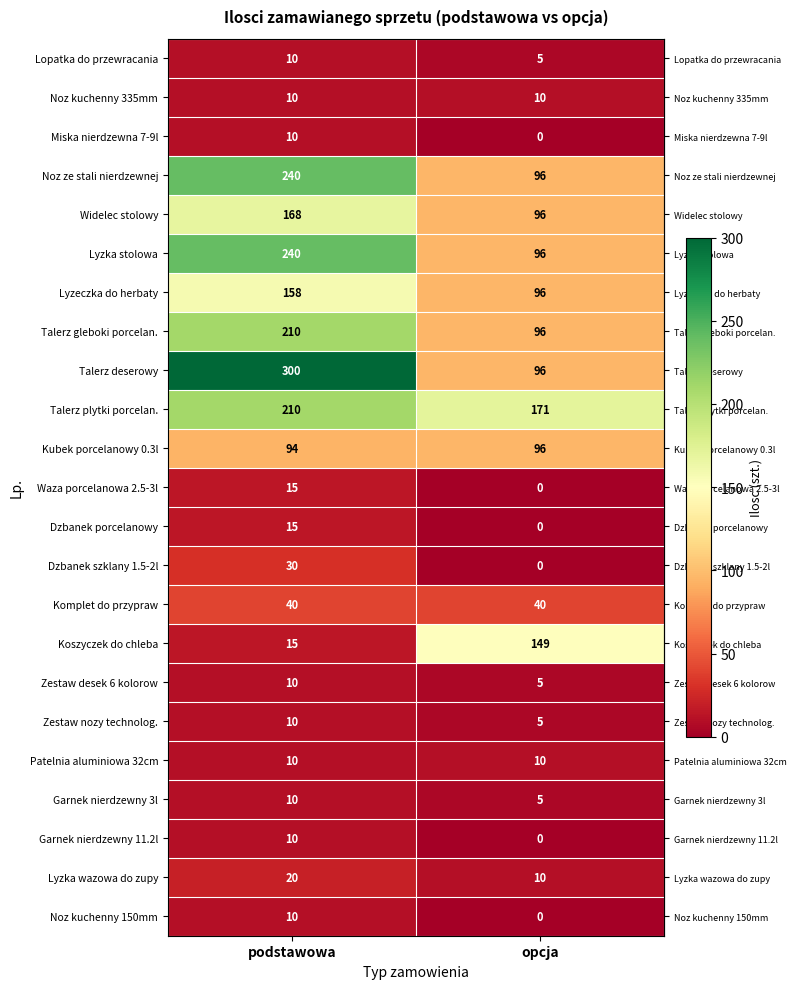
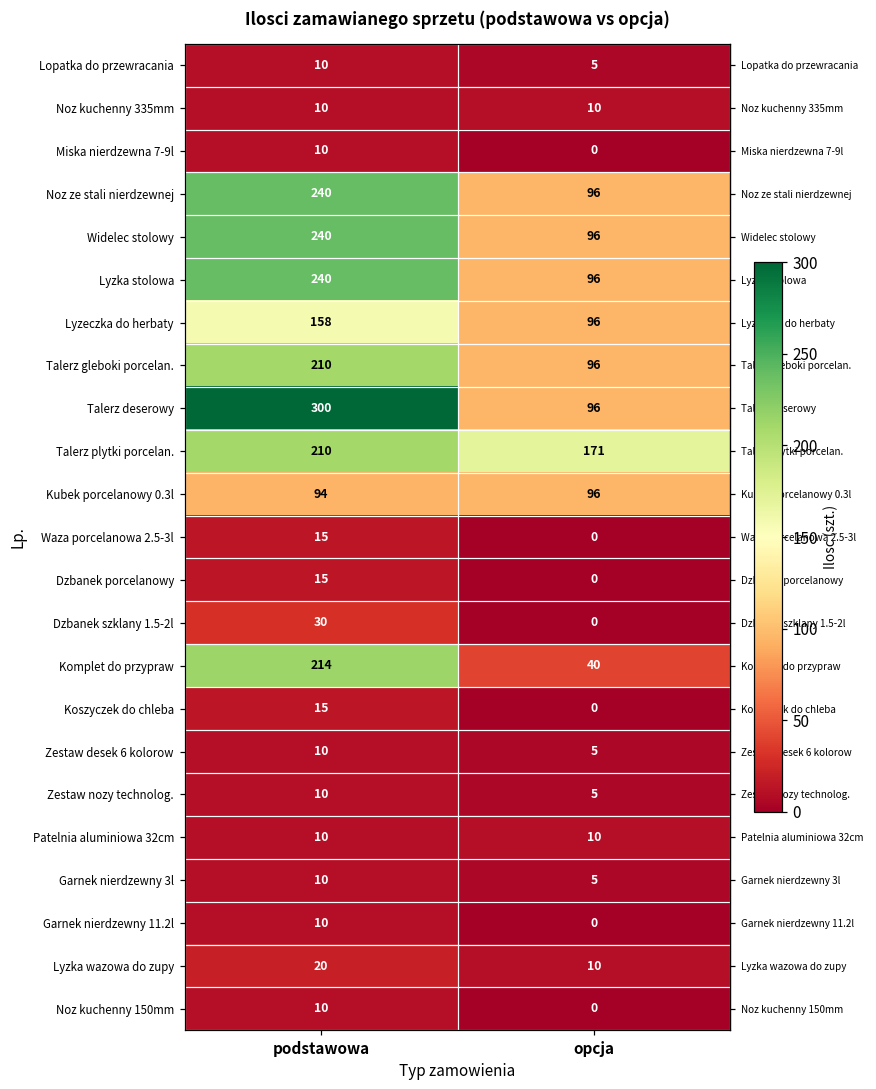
  {
    "Lopatka do przewracania": {
      "podstawowa": 10,
      "opcja": 5
    },
    "Noz kuchenny 335mm": {
      "podstawowa": 10,
      "opcja": 10
    },
    "Miska nierdzewna 7-9l": {
      "podstawowa": 10,
      "opcja": 0
    },
    "Noz ze stali nierdzewnej": {
      "podstawowa": 240,
      "opcja": 96
    },
    "Widelec stolowy": {
-     "podstawowa": 168,
+     "podstawowa": 240,
      "opcja": 96
    },
    "Lyzka stolowa": {
      "podstawowa": 240,
      "opcja": 96
    },
    "Lyzeczka do herbaty": {
      "podstawowa": 158,
      "opcja": 96
    },
    "Talerz gleboki porcelan.": {
      "podstawowa": 210,
      "opcja": 96
    },
    "Talerz deserowy": {
      "podstawowa": 300,
      "opcja": 96
    },
    "Talerz plytki porcelan.": {
      "podstawowa": 210,
      "opcja": 171
    },
    "Kubek porcelanowy 0.3l": {
      "podstawowa": 94,
      "opcja": 96
    },
    "Waza porcelanowa 2.5-3l": {
      "podstawowa": 15,
      "opcja": 0
    },
    "Dzbanek porcelanowy": {
      "podstawowa": 15,
      "opcja": 0
    },
    "Dzbanek szklany 1.5-2l": {
      "podstawowa": 30,
      "opcja": 0
    },
    "Komplet do przypraw": {
-     "podstawowa": 40,
+     "podstawowa": 214,
      "opcja": 40
    },
    "Koszyczek do chleba": {
      "podstawowa": 15,
-     "opcja": 149
+     "opcja": 0
    },
    "Zestaw desek 6 kolorow": {
      "podstawowa": 10,
      "opcja": 5
    },
    "Zestaw nozy technolog.": {
      "podstawowa": 10,
      "opcja": 5
    },
    "Patelnia aluminiowa 32cm": {
      "podstawowa": 10,
      "opcja": 10
    },
    "Garnek nierdzewny 3l": {
      "podstawowa": 10,
      "opcja": 5
    },
    "Garnek nierdzewny 11.2l": {
      "podstawowa": 10,
      "opcja": 0
    },
    "Lyzka wazowa do zupy": {
      "podstawowa": 20,
      "opcja": 10
    },
    "Noz kuchenny 150mm": {
      "podstawowa": 10,
      "opcja": 0
    }
  }
